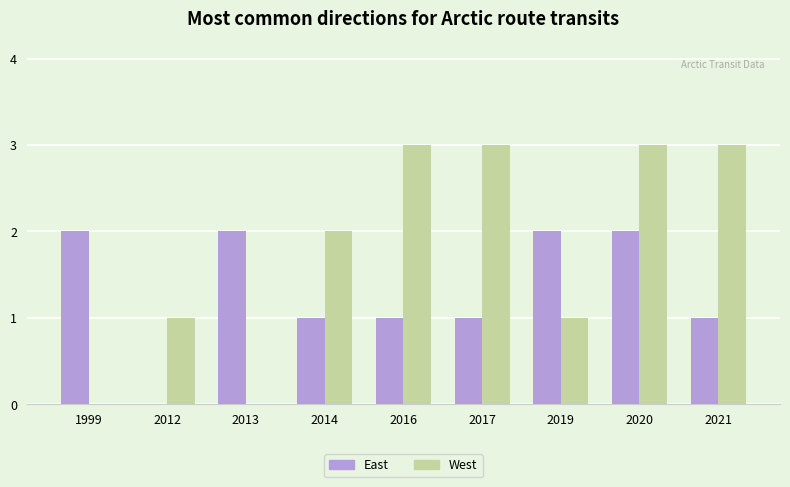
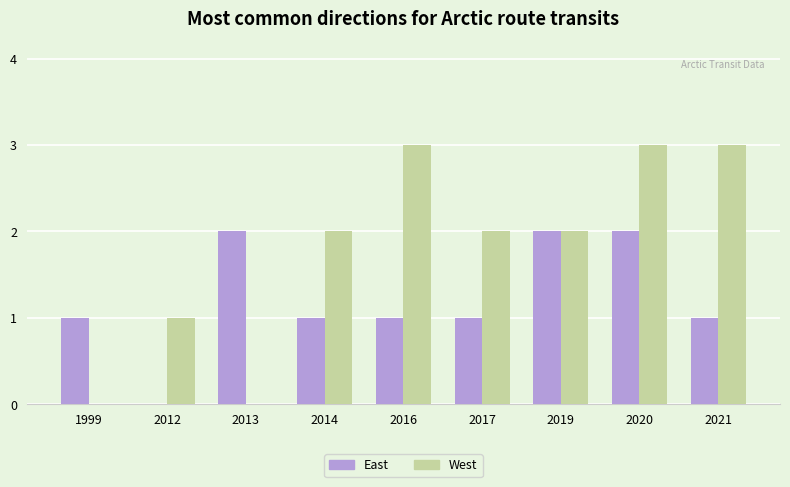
  {
    "East": {
-     "1999": 2,
+     "1999": 1,
      "2012": 0,
      "2013": 2,
      "2014": 1,
      "2016": 1,
      "2017": 1,
      "2019": 2,
      "2020": 2,
      "2021": 1
    },
    "West": {
      "1999": 0,
      "2012": 1,
      "2013": 0,
      "2014": 2,
      "2016": 3,
-     "2017": 3,
-     "2019": 1,
+     "2017": 2,
+     "2019": 2,
      "2020": 3,
      "2021": 3
    }
  }
